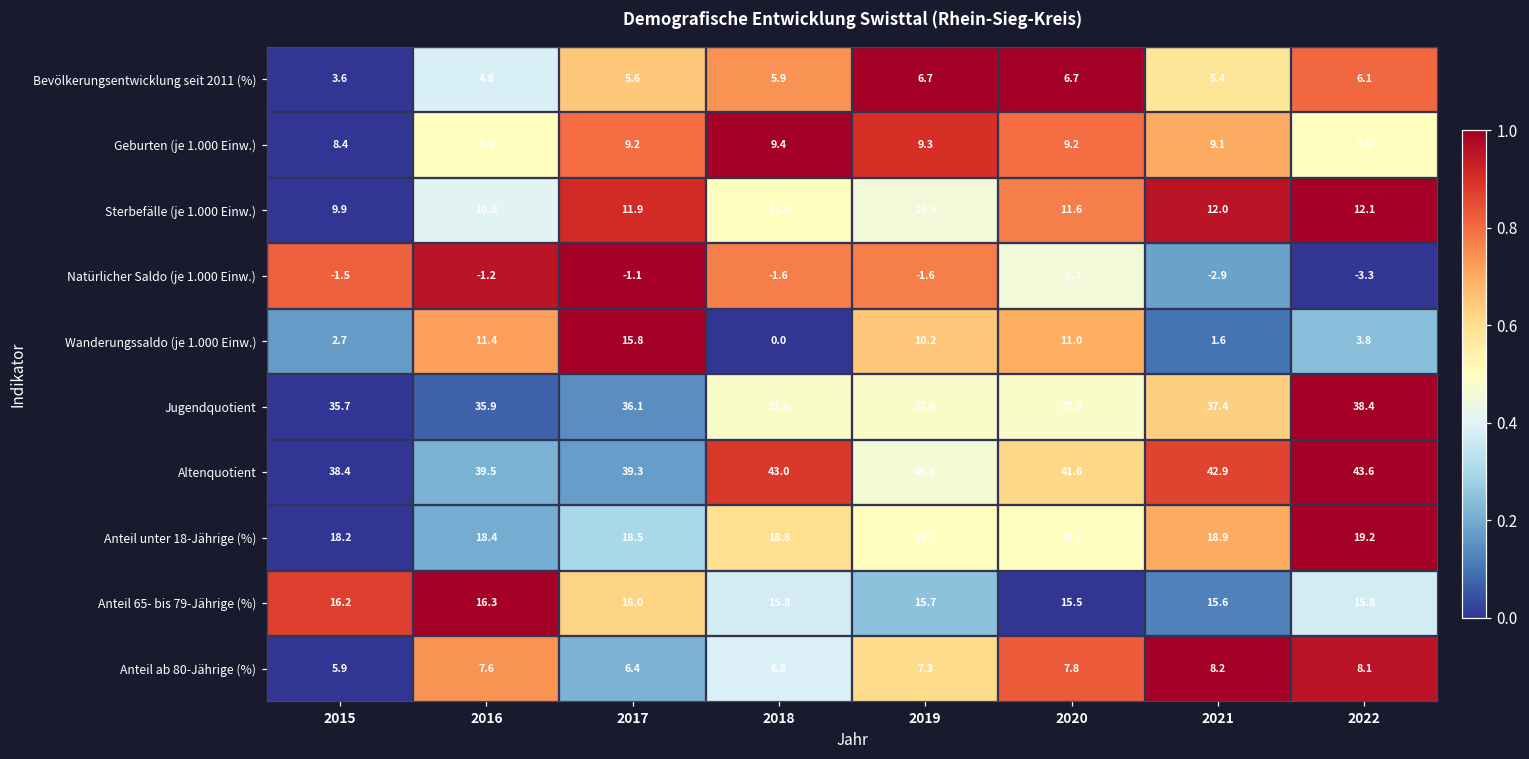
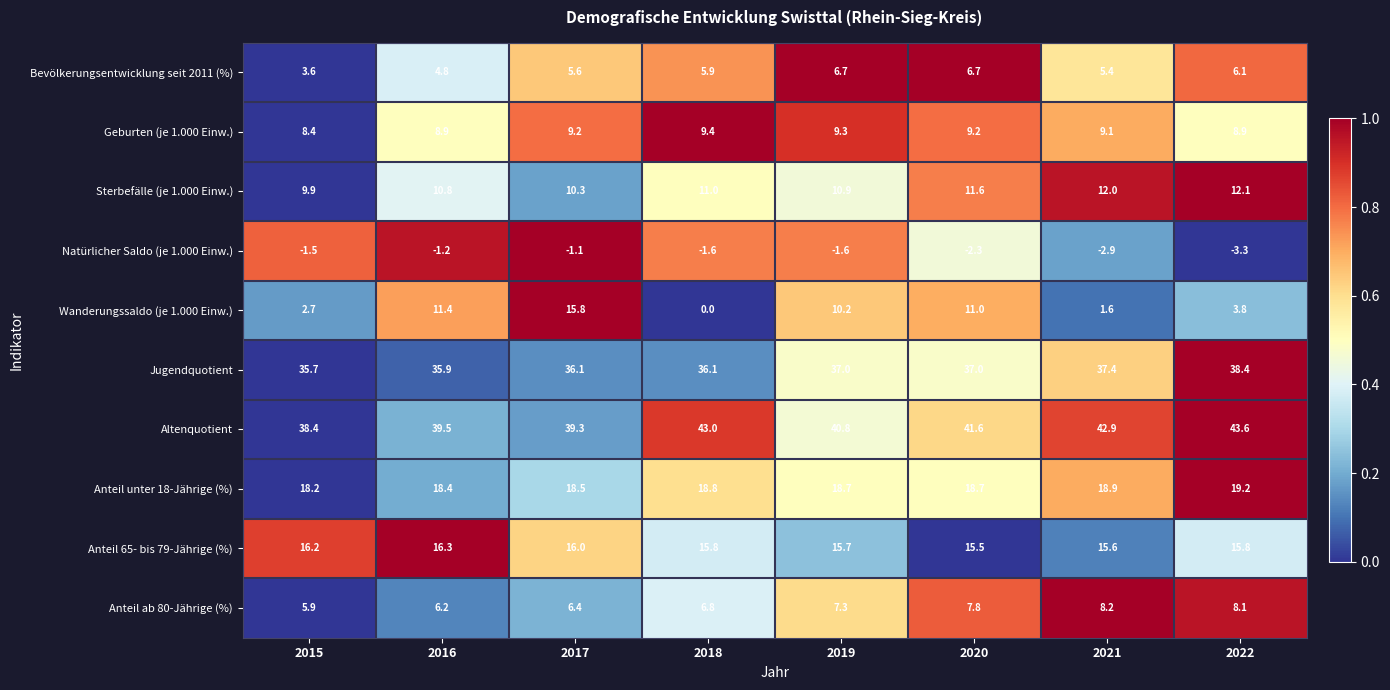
  {
    "Bevölkerungsentwicklung seit 2011 (%)": {
      "2015": 3.6,
      "2017": 5.6,
      "2018": 5.9,
      "2019": 6.7,
      "2020": 6.7,
      "2021": 5.4,
      "2022": 6.1
    },
    "Geburten (je 1.000 Einw.)": {
      "2015": 8.4,
      "2016": 8.9,
      "2017": 9.2,
      "2018": 9.4,
      "2019": 9.3,
      "2020": 9.2,
      "2021": 9.1,
      "2022": 8.9
    },
    "Sterbefälle (je 1.000 Einw.)": {
      "2015": 9.9,
-     "2017": 11.9,
+     "2017": 10.3,
      "2018": 11.0,
      "2020": 11.6,
      "2021": 12.0,
      "2022": 12.1
    },
    "Natürlicher Saldo (je 1.000 Einw.)": {
      "2015": -1.5,
      "2016": -1.2,
      "2017": -1.1,
      "2018": -1.6,
      "2019": -1.6,
      "2021": -2.9,
      "2022": -3.3
    },
    "Wanderungssaldo (je 1.000 Einw.)": {
      "2015": 2.7,
      "2016": 11.4,
      "2017": 15.8,
      "2018": 0.0,
      "2019": 10.2,
      "2020": 11.0,
      "2021": 1.6,
      "2022": 3.8
    },
    "Jugendquotient": {
      "2015": 35.7,
      "2016": 35.9,
      "2017": 36.1,
-     "2018": 37.0,
+     "2018": 36.1,
      "2019": 37.0,
      "2020": 37.0,
      "2021": 37.4,
      "2022": 38.4
    },
    "Altenquotient": {
      "2015": 38.4,
      "2016": 39.5,
      "2017": 39.3,
      "2018": 43.0,
      "2020": 41.6,
      "2021": 42.9,
      "2022": 43.6
    },
    "Anteil unter 18-Jährige (%)": {
      "2015": 18.2,
      "2016": 18.4,
      "2017": 18.5,
      "2018": 18.8,
      "2019": 18.7,
      "2020": 18.7,
      "2021": 18.9,
      "2022": 19.2
    },
    "Anteil 65- bis 79-Jährige (%)": {
      "2015": 16.2,
      "2016": 16.3,
      "2017": 16.0,
      "2019": 15.7,
      "2020": 15.5,
      "2021": 15.6
    },
    "Anteil ab 80-Jährige (%)": {
      "2015": 5.9,
-     "2016": 7.6,
+     "2016": 6.2,
      "2017": 6.4,
      "2019": 7.3,
      "2020": 7.8,
      "2021": 8.2,
      "2022": 8.1
    }
  }
